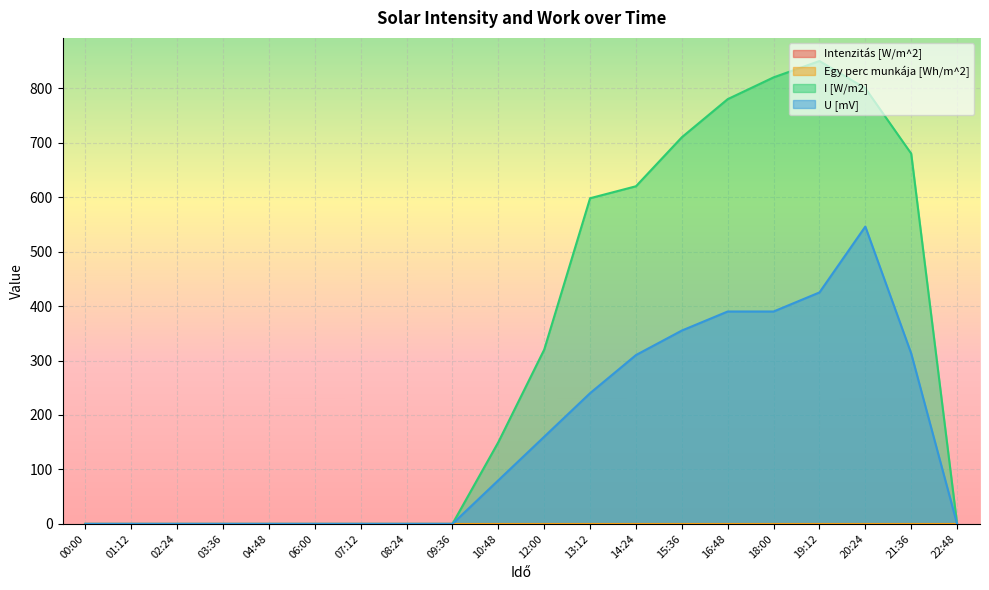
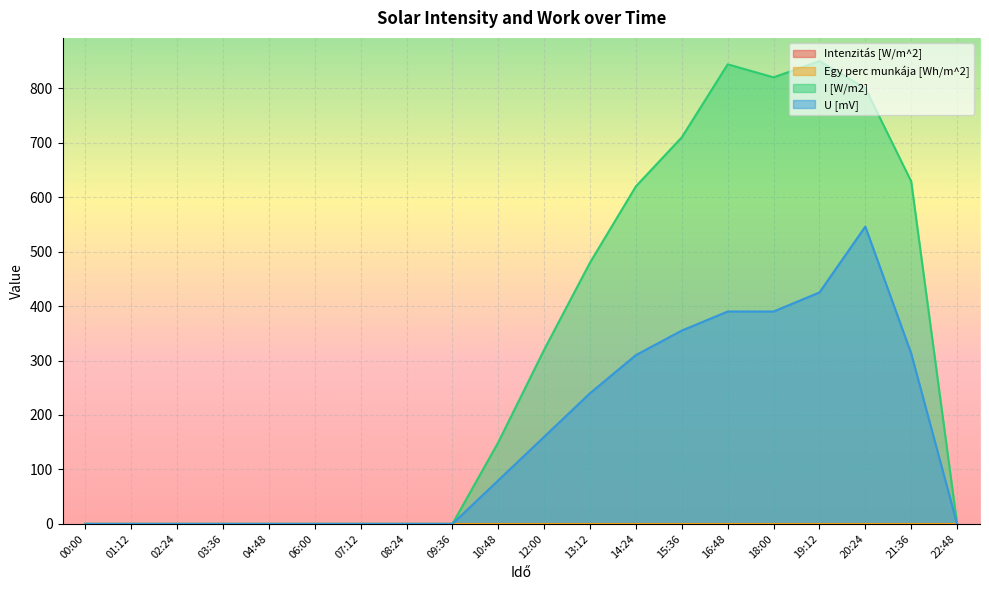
  {
    "Egy perc munkája [Wh/m^2]": {
      "10:48": 0,
      "12:00": 0,
      "13:12": 0,
      "14:24": 0,
      "15:36": 0,
      "16:48": 0,
      "18:00": 0,
      "19:12": 0,
      "20:24": 0,
      "21:36": 0
    },
    "I [W/m2]": {
      "10:48": 150,
      "12:00": 320,
-     "13:12": 600,
+     "13:12": 480,
      "14:24": 620,
      "15:36": 710,
-     "16:48": 780,
+     "16:48": 840,
      "18:00": 820,
-     "21:36": 680
+     "21:36": 630
    },
    "U [mV]": {
      "10:48": 80,
      "12:00": 160,
      "13:12": 240,
      "14:24": 310,
      "15:36": 360,
      "16:48": 390,
      "18:00": 390,
      "19:12": 430,
      "20:24": 550,
      "21:36": 310
    }
  }
